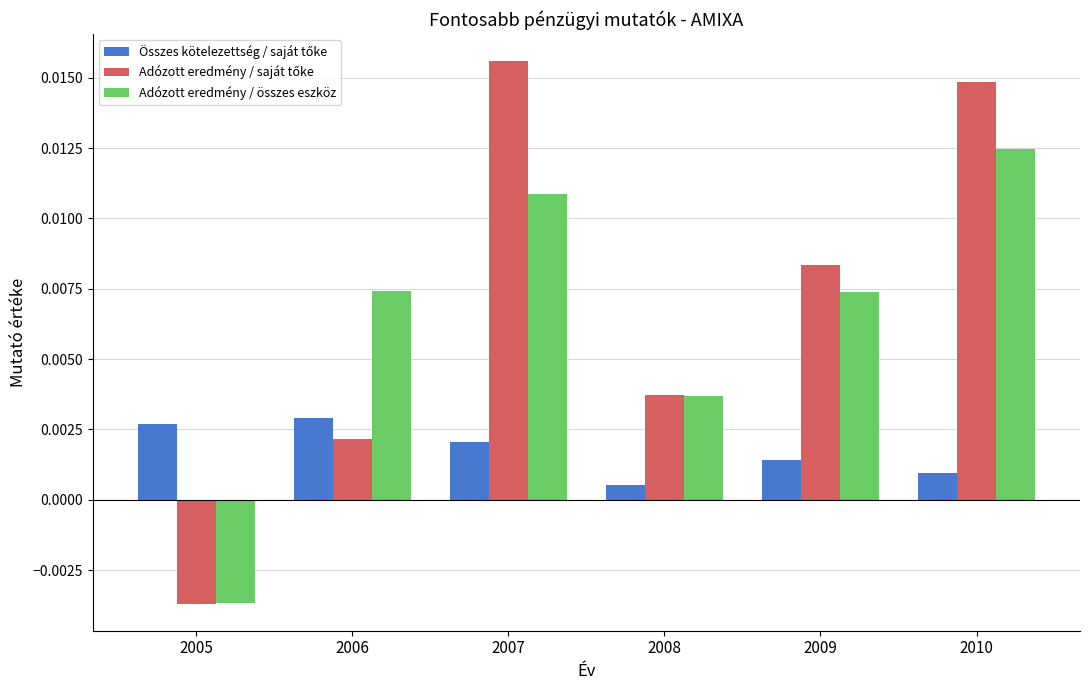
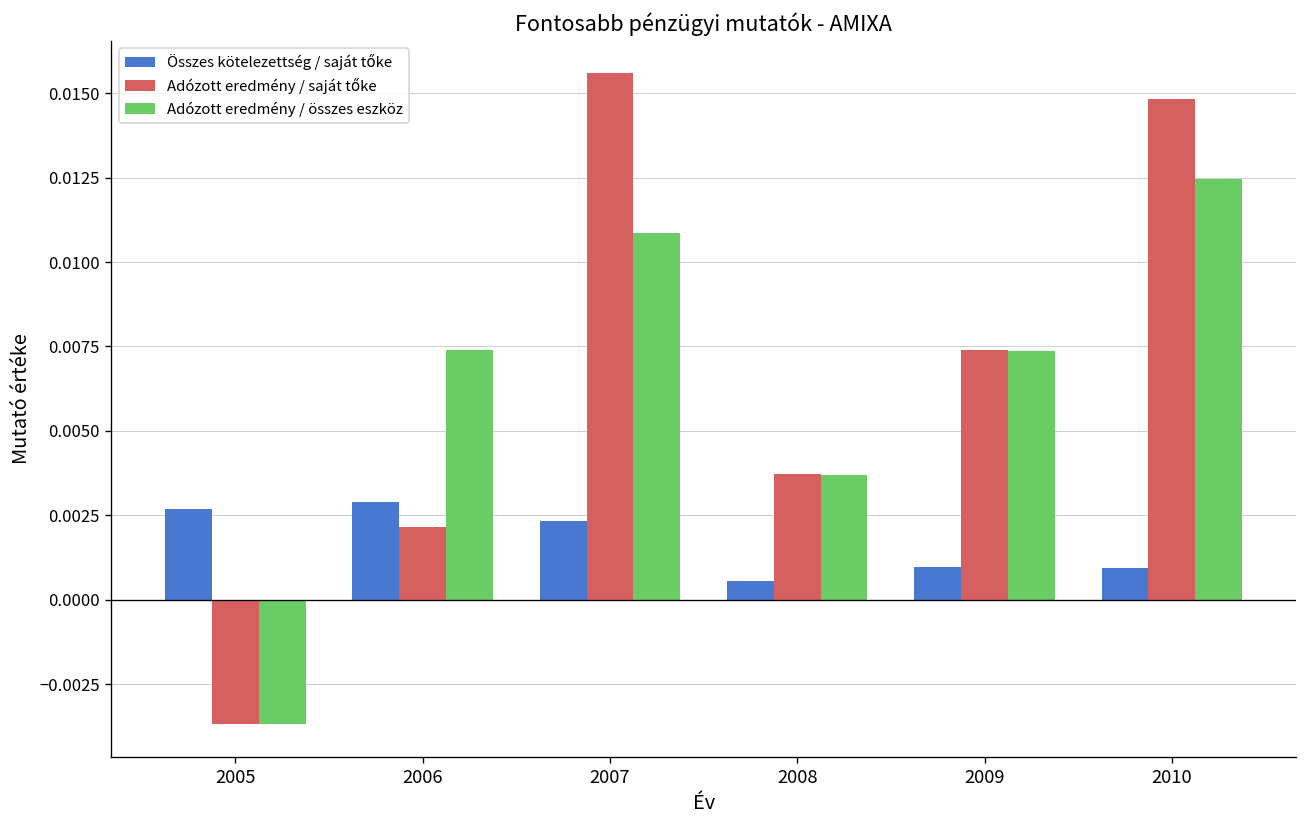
  {
    "Összes kötelezettség / saját tőke": {
      "2005": 0.0027,
      "2006": 0.0029,
-     "2007": 0.0020,
+     "2007": 0.0023,
      "2008": 0.0005,
-     "2009": 0.0014,
+     "2009": 0.0010,
      "2010": 0.0009
    },
    "Adózott eredmény / saját tőke": {
      "2005": -0.0037,
      "2006": 0.0022,
      "2007": 0.0156,
      "2008": 0.0037,
-     "2009": 0.0083,
+     "2009": 0.0074,
      "2010": 0.0148
    },
    "Adózott eredmény / összes eszköz": {
      "2005": -0.0037,
      "2006": 0.0074,
      "2007": 0.0109,
      "2008": 0.0037,
      "2009": 0.0074,
      "2010": 0.0124
    }
  }
